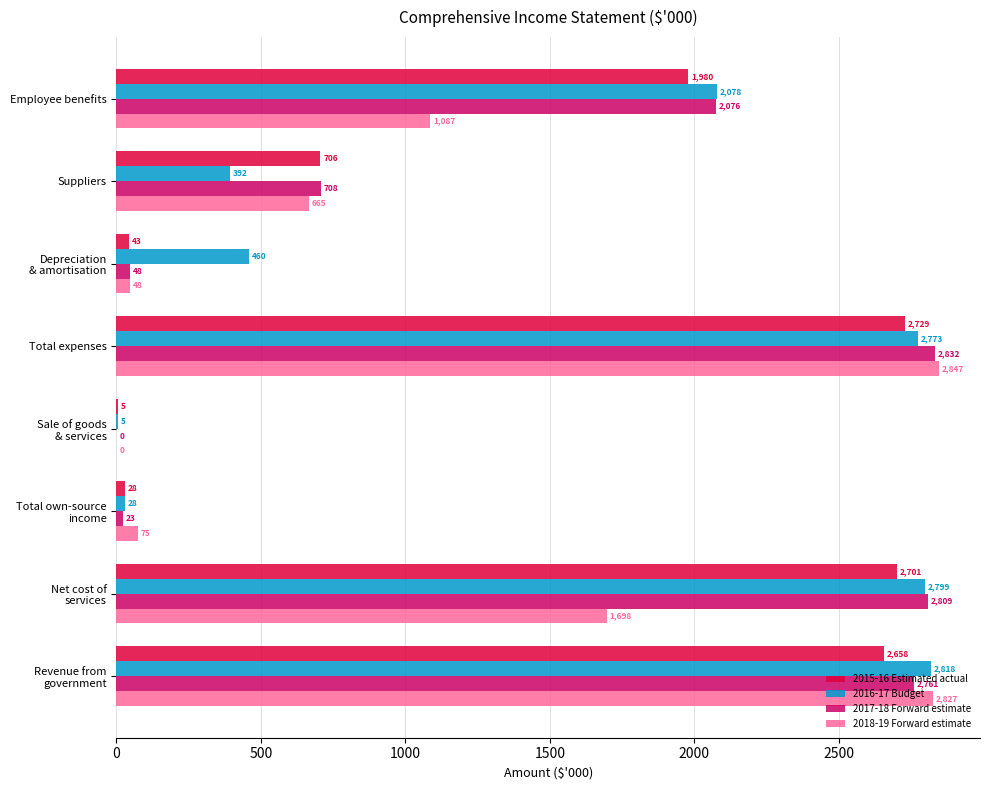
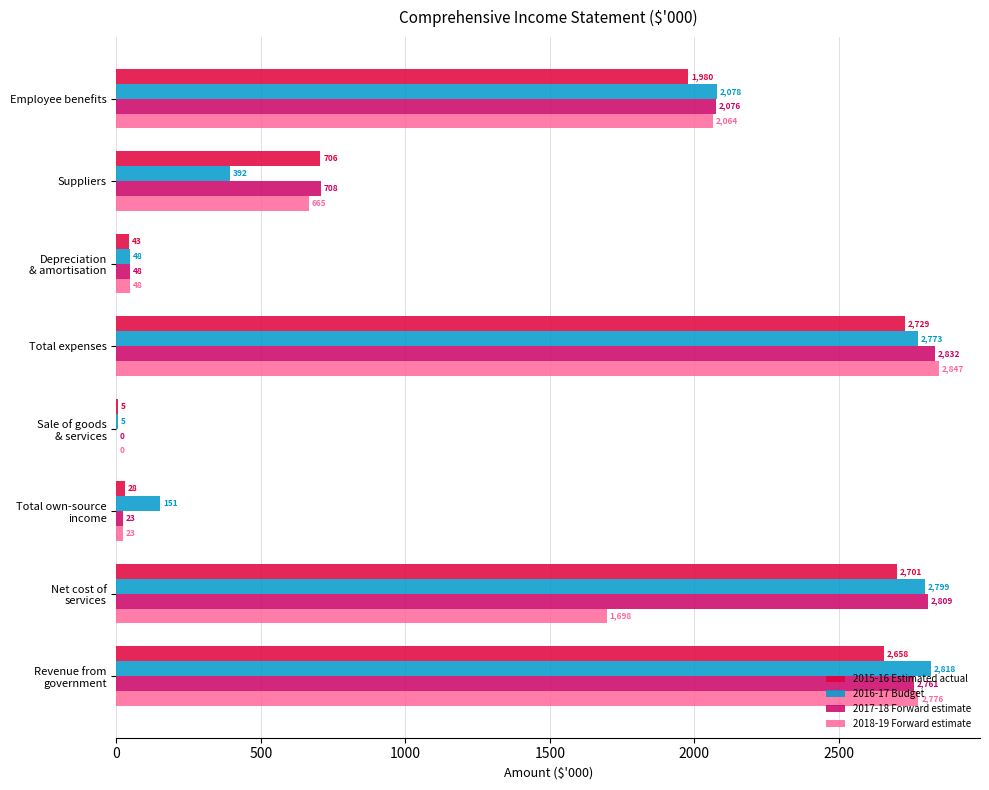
  {
    "2016-17 Budget": {
      "Employee benefits": "2,078",
      "Suppliers": "392",
-     "Depreciation & amortisation": "460",
+     "Depreciation & amortisation": "48",
      "Total expenses": "2,773",
      "Sale of goods & services": "5",
-     "Total own-source income": "28",
+     "Total own-source income": "151",
      "Net cost of services": "2,799",
      "Revenue from government": "2,818"
    },
    "2018-19 Forward estimate": {
-     "Employee benefits": "1,087",
+     "Employee benefits": "2,064",
      "Suppliers": "665",
      "Depreciation & amortisation": "48",
      "Total expenses": "2,847",
      "Sale of goods & services": "0",
-     "Total own-source income": "75",
+     "Total own-source income": "23",
      "Net cost of services": "1,698",
-     "Revenue from government": "2,827"
+     "Revenue from government": "2,776"
    }
  }
